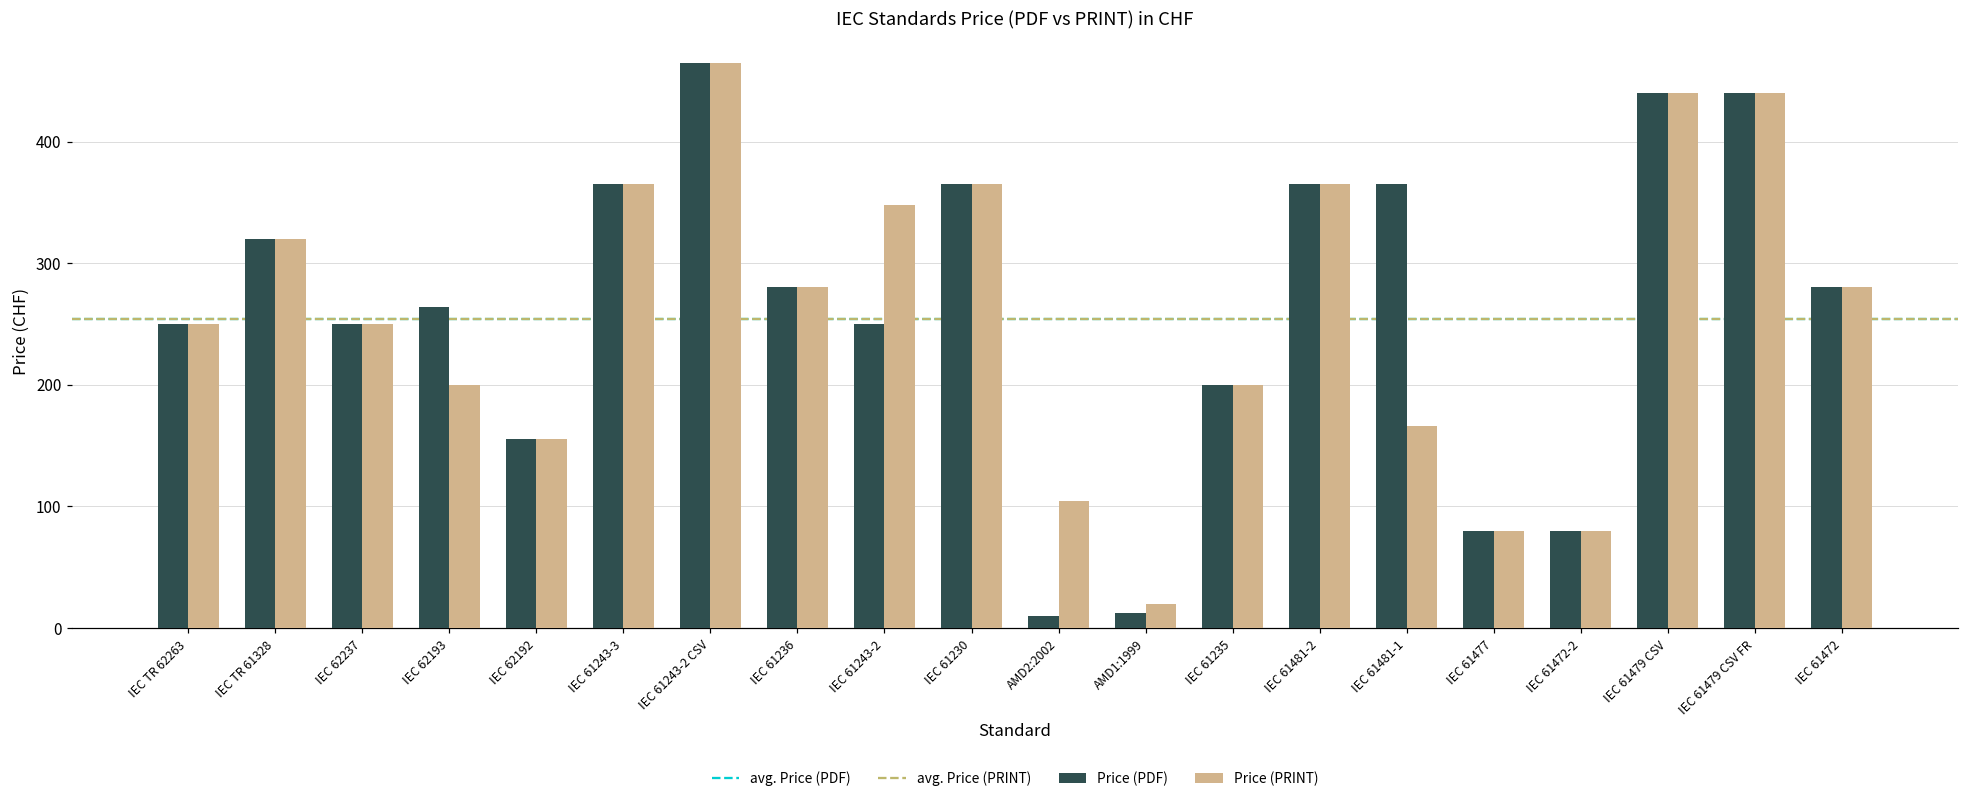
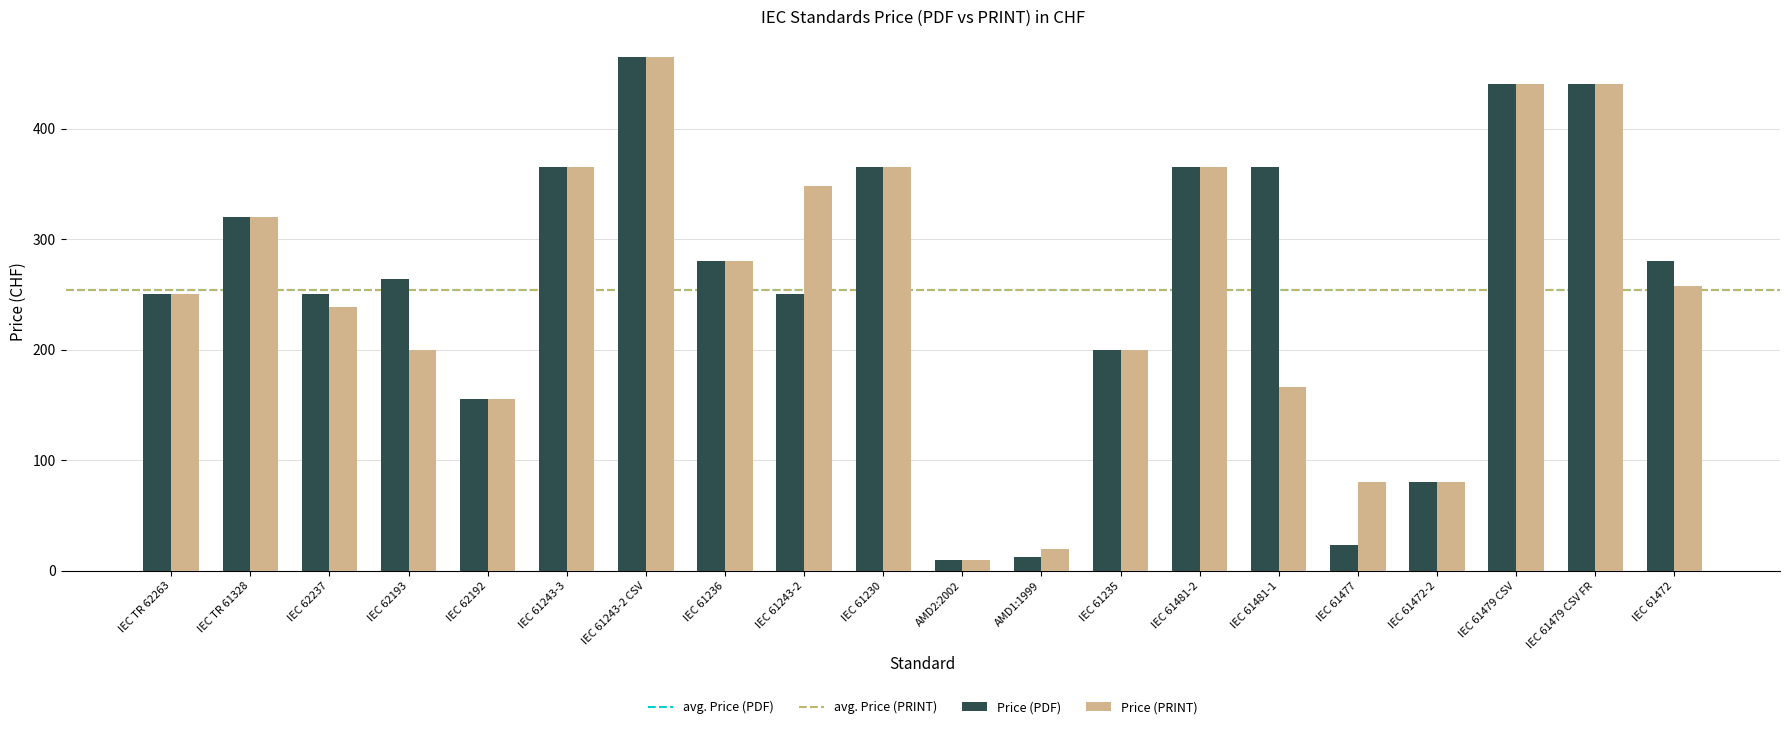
  {
    "Price (PDF)": {
      "IEC TR 62263": 250,
      "IEC TR 61328": 320,
      "IEC 62237": 250,
      "IEC 62193": 264,
      "IEC 62192": 155,
      "IEC 61243-3": 365,
      "IEC 61243-2 CSV": 465,
      "IEC 61236": 280,
      "IEC 61243-2": 250,
      "IEC 61230": 365,
      "AMD2:2002": 10,
      "AMD1:1999": 12,
      "IEC 61235": 200,
      "IEC 61481-2": 365,
      "IEC 61481-1": 365,
-     "IEC 61477": 80,
+     "IEC 61477": 23,
      "IEC 61472-2": 80,
      "IEC 61479 CSV": 440,
      "IEC 61479 CSV FR": 440,
      "IEC 61472": 280
    },
    "Price (PRINT)": {
      "IEC TR 62263": 250,
      "IEC TR 61328": 320,
-     "IEC 62237": 250,
+     "IEC 62237": 238,
      "IEC 62193": 200,
      "IEC 62192": 155,
      "IEC 61243-3": 365,
      "IEC 61243-2 CSV": 465,
      "IEC 61236": 280,
      "IEC 61243-2": 348,
      "IEC 61230": 365,
-     "AMD2:2002": 105,
+     "AMD2:2002": 10,
      "AMD1:1999": 20,
      "IEC 61235": 200,
      "IEC 61481-2": 365,
      "IEC 61481-1": 166,
      "IEC 61477": 80,
      "IEC 61472-2": 80,
      "IEC 61479 CSV": 440,
      "IEC 61479 CSV FR": 440,
-     "IEC 61472": 280
+     "IEC 61472": 257
    }
  }
